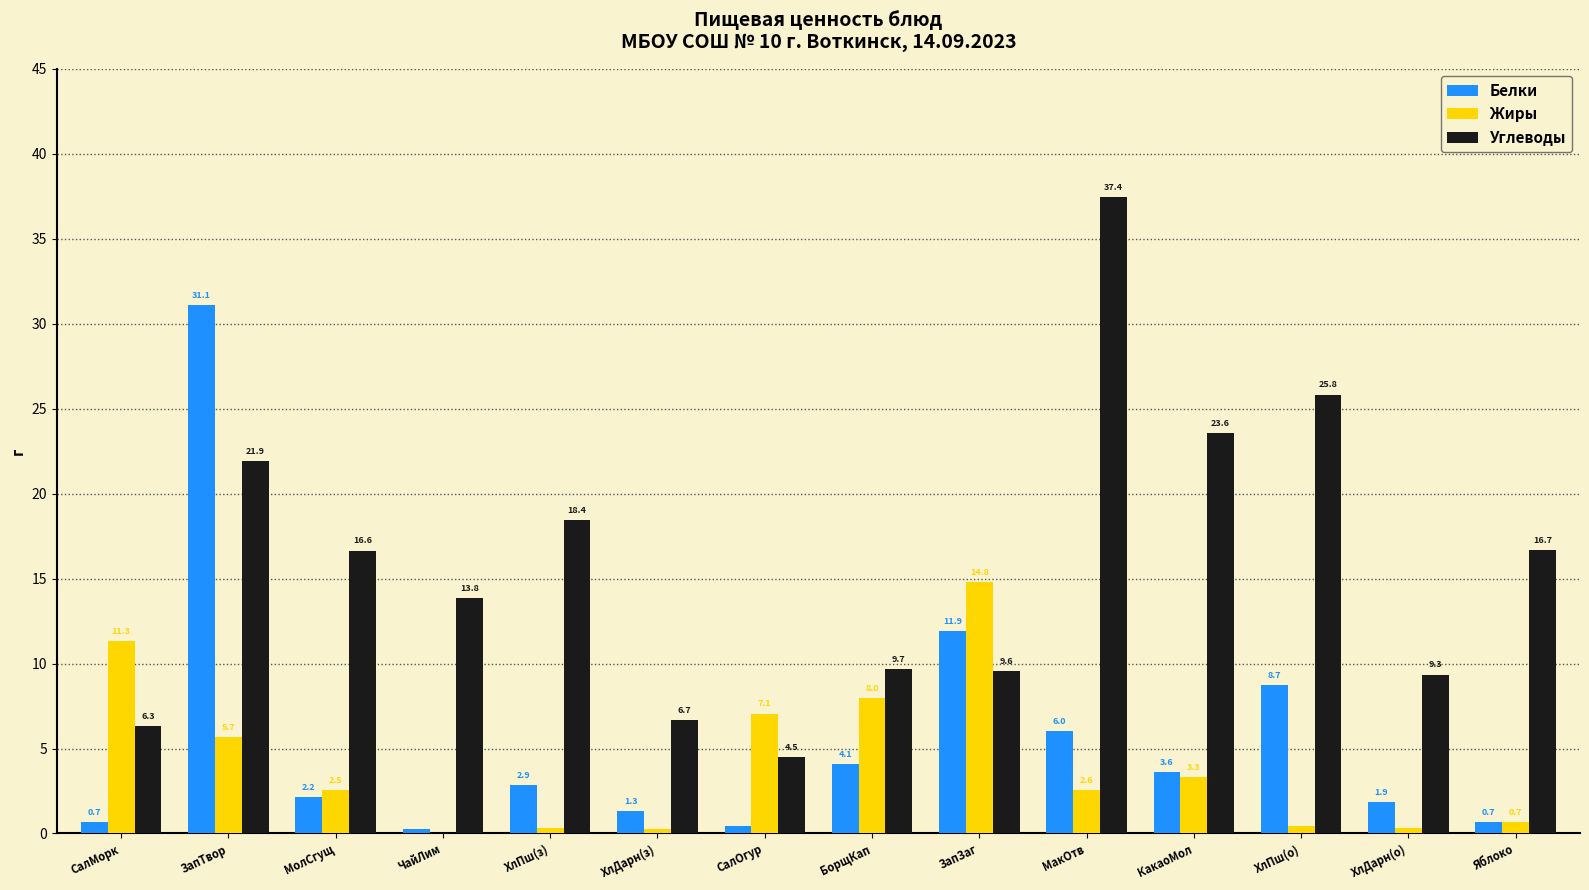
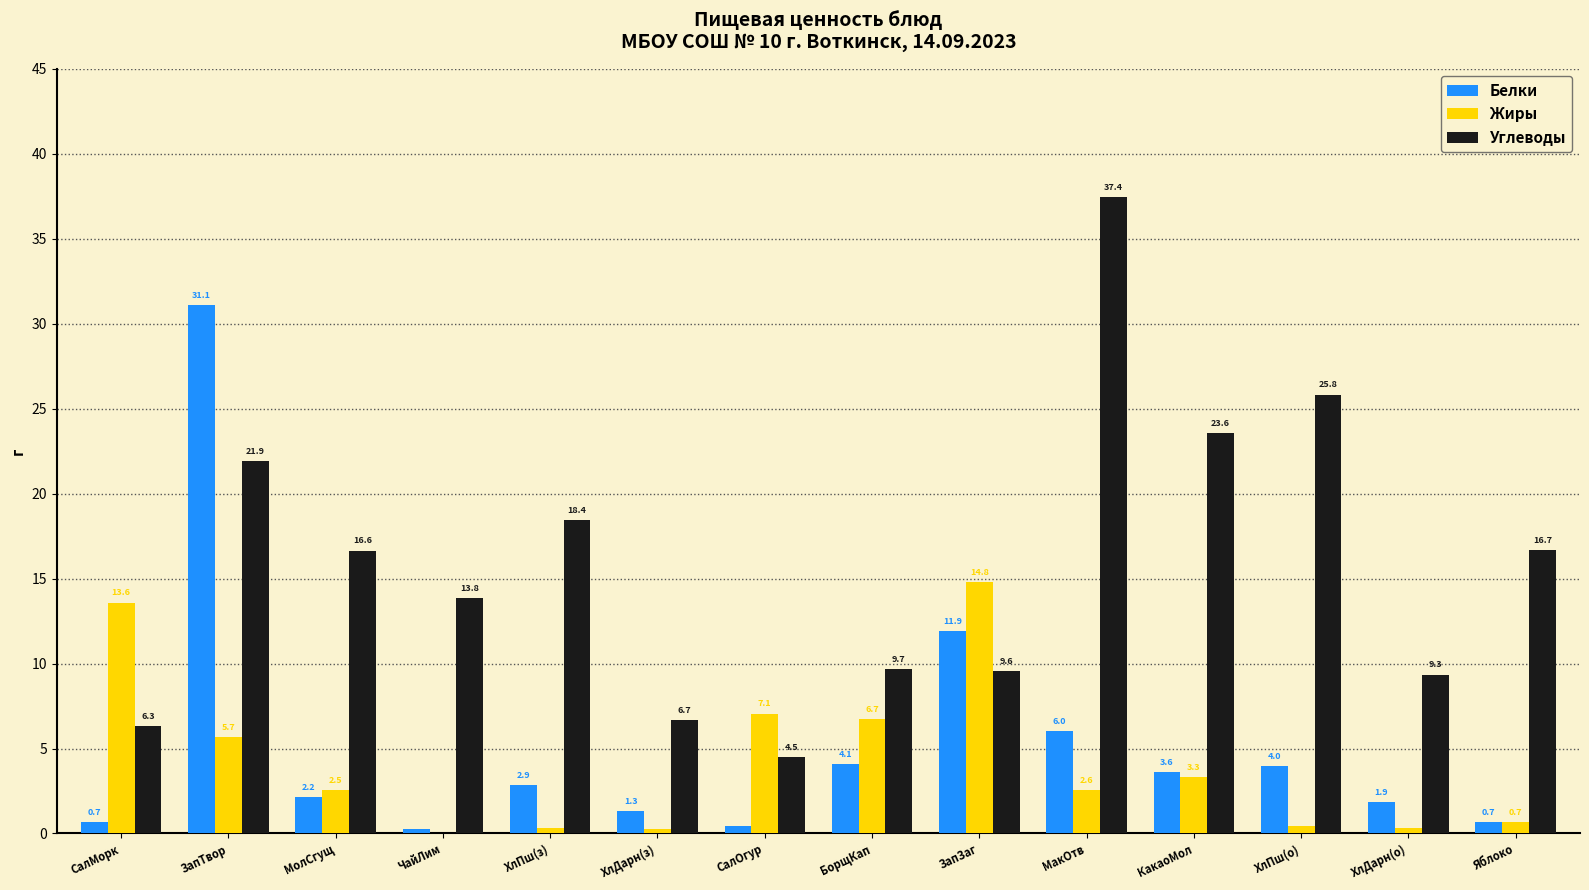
  {
    "Белки": {
      "СалМорк": 0.7,
      "ЗапТвор": 31.1,
      "МолСгущ": 2.2,
      "ХлПш(з)": 2.9,
      "ХлДарн(з)": 1.3,
      "БорщКап": 4.1,
      "ЗапЗаг": 11.9,
      "МакОтв": 6.0,
      "КакаоМол": 3.6,
-     "ХлПш(о)": 8.7,
+     "ХлПш(о)": 4.0,
      "ХлДарн(о)": 1.9,
      "Яблоко": 0.7
    },
    "Жиры": {
-     "СалМорк": 11.3,
+     "СалМорк": 13.6,
      "ЗапТвор": 5.7,
      "МолСгущ": 2.5,
      "СалОгур": 7.1,
-     "БорщКап": 8.0,
+     "БорщКап": 6.7,
      "ЗапЗаг": 14.8,
      "МакОтв": 2.6,
      "КакаоМол": 3.3,
      "Яблоко": 0.7
    },
    "Углеводы": {
      "СалМорк": 6.3,
      "ЗапТвор": 21.9,
      "МолСгущ": 16.6,
      "ЧайЛим": 13.8,
      "ХлПш(з)": 18.4,
      "ХлДарн(з)": 6.7,
      "СалОгур": 4.5,
      "БорщКап": 9.7,
      "ЗапЗаг": 9.6,
      "МакОтв": 37.4,
      "КакаоМол": 23.6,
      "ХлПш(о)": 25.8,
      "ХлДарн(о)": 9.3,
      "Яблоко": 16.7
    }
  }
